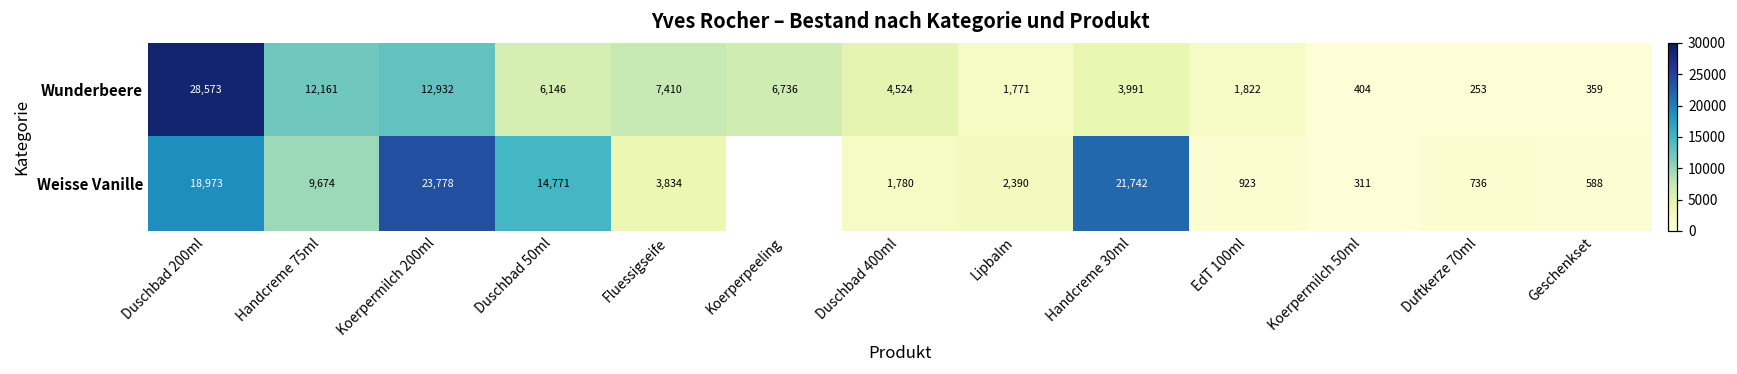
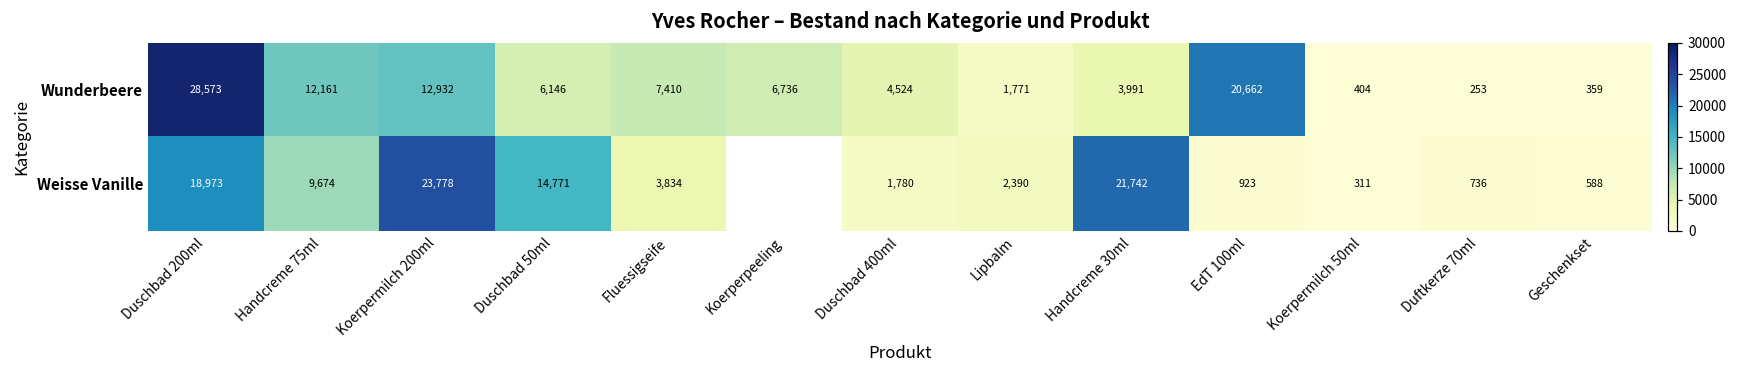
  {
    "Wunderbeere": {
      "Duschbad 200ml": "28,573",
      "Handcreme 75ml": "12,161",
      "Koerpermilch 200ml": "12,932",
      "Duschbad 50ml": "6,146",
      "Fluessigseife": "7,410",
      "Koerperpeeling": "6,736",
      "Duschbad 400ml": "4,524",
      "Lipbalm": "1,771",
      "Handcreme 30ml": "3,991",
-     "EdT 100ml": "1,822",
+     "EdT 100ml": "20,662",
      "Koerpermilch 50ml": "404",
      "Duftkerze 70ml": "253",
      "Geschenkset": "359"
    },
    "Weisse Vanille": {
      "Duschbad 200ml": "18,973",
      "Handcreme 75ml": "9,674",
      "Koerpermilch 200ml": "23,778",
      "Duschbad 50ml": "14,771",
      "Fluessigseife": "3,834",
      "Duschbad 400ml": "1,780",
      "Lipbalm": "2,390",
      "Handcreme 30ml": "21,742",
      "EdT 100ml": "923",
      "Koerpermilch 50ml": "311",
      "Duftkerze 70ml": "736",
      "Geschenkset": "588"
    }
  }
